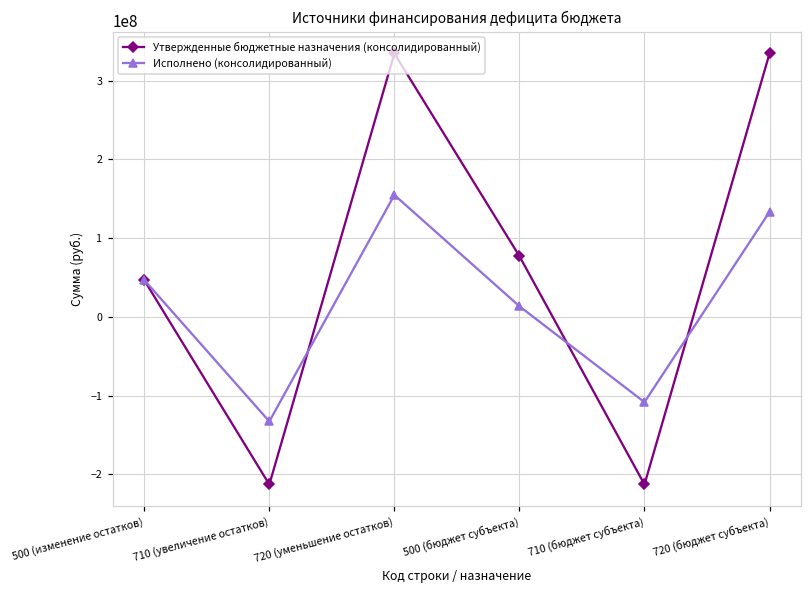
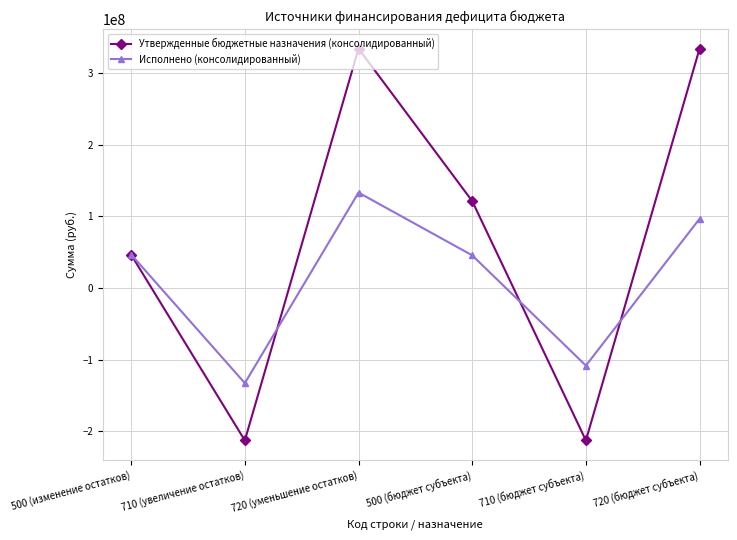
  {
    "Утвержденные бюджетные назначения (консолидированный)": {
      "710 (увеличение остатков)": -210000000,
-     "500 (бюджет субъекта)": 80000000,
+     "500 (бюджет субъекта)": 120000000,
      "710 (бюджет субъекта)": -210000000,
      "720 (бюджет субъекта)": 330000000
    },
    "Исполнено (консолидированный)": {
      "710 (увеличение остатков)": -130000000,
-     "720 (уменьшение остатков)": 150000000,
-     "500 (бюджет субъекта)": 10000000,
+     "720 (уменьшение остатков)": 130000000,
+     "500 (бюджет субъекта)": 50000000,
      "710 (бюджет субъекта)": -110000000,
-     "720 (бюджет субъекта)": 130000000
+     "720 (бюджет субъекта)": 100000000
    }
  }
